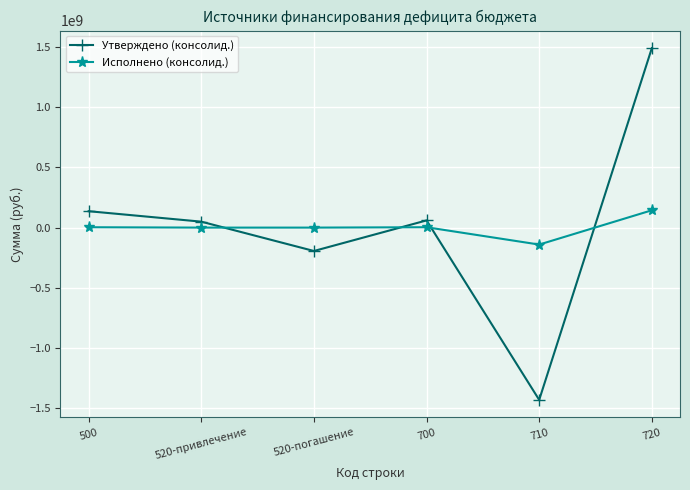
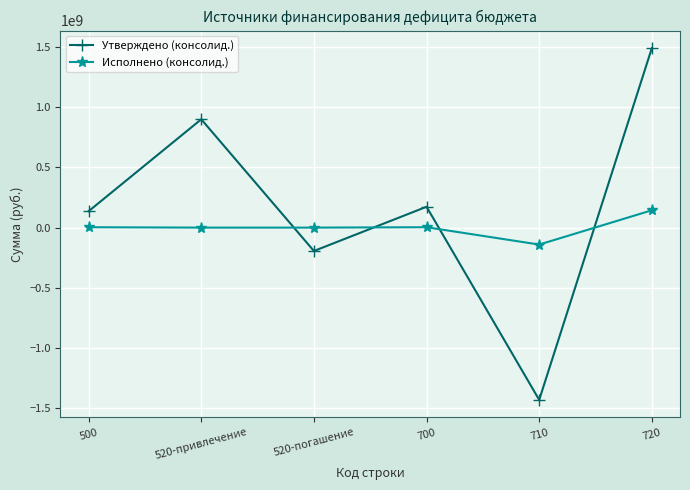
  {
    "Утверждено (консолид.)": {
      "500": 140000000,
-     "520-привлечение": 50000000,
+     "520-привлечение": 900000000,
      "520-погашение": -190000000,
-     "700": 60000000,
+     "700": 170000000,
      "710": -1430000000,
      "720": 1490000000
    },
    "Исполнено (консолид.)": {
      "500": 0,
      "520-привлечение": 0,
      "520-погашение": 0,
      "700": 0,
      "710": -140000000,
      "720": 140000000
    }
  }
